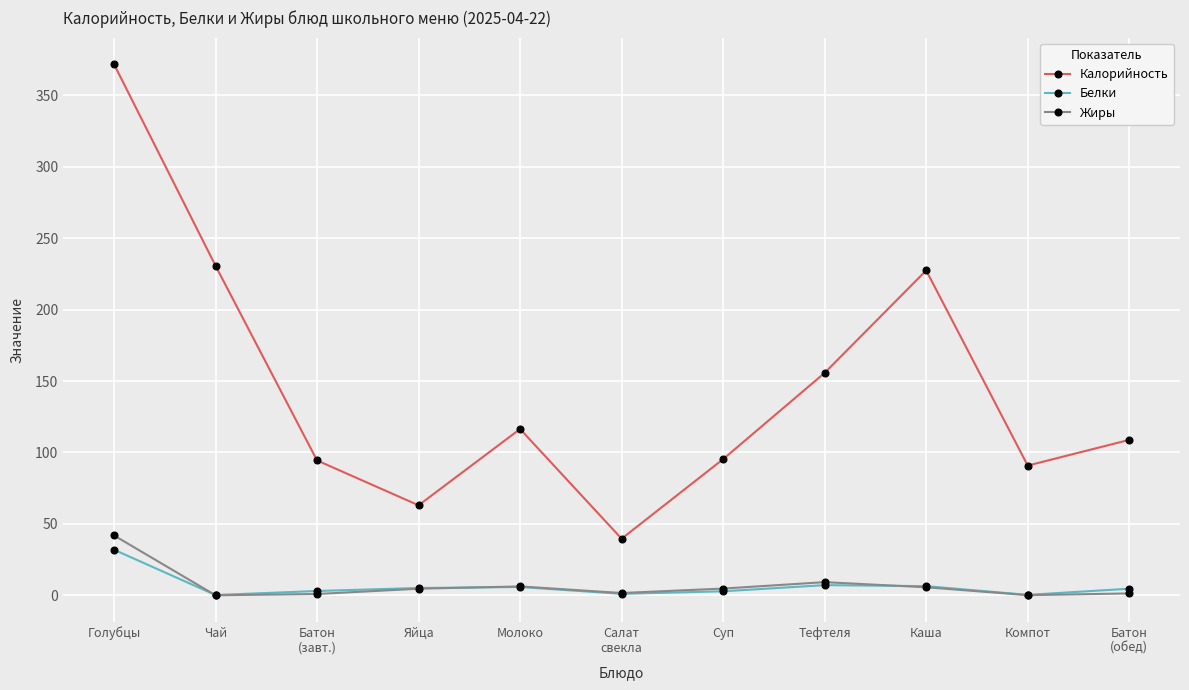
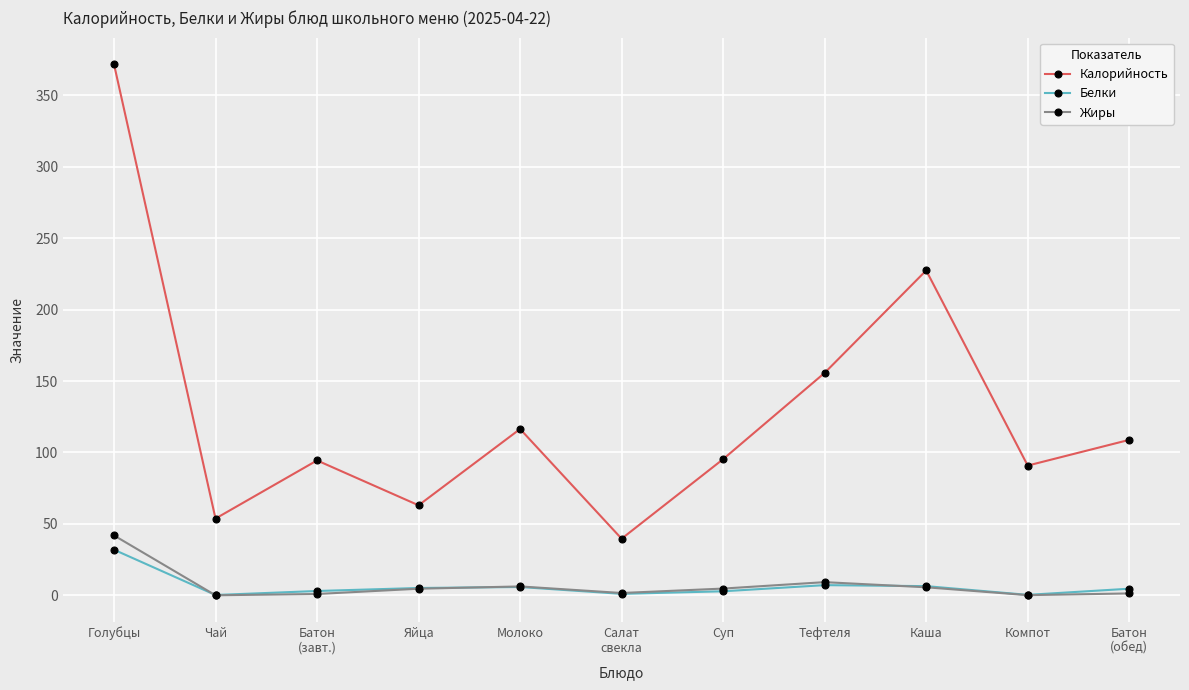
  {
    "Калорийность": {
      "Голубцы": 372,
-     "Чай": 231,
+     "Чай": 54,
      "Батон (завт.)": 94,
      "Яйца": 63,
      "Молоко": 116,
      "Салат свекла": 40,
      "Суп": 95,
      "Тефтеля": 156,
      "Каша": 227,
      "Компот": 91,
      "Батон (обед)": 109
    },
    "Белки": {
      "Голубцы": 32,
      "Батон (завт.)": 3,
      "Суп": 3,
      "Тефтеля": 7,
      "Батон (обед)": 5
    },
    "Жиры": {
      "Голубцы": 42,
      "Батон (завт.)": 1,
      "Суп": 5,
      "Тефтеля": 9,
      "Батон (обед)": 1
    }
  }
